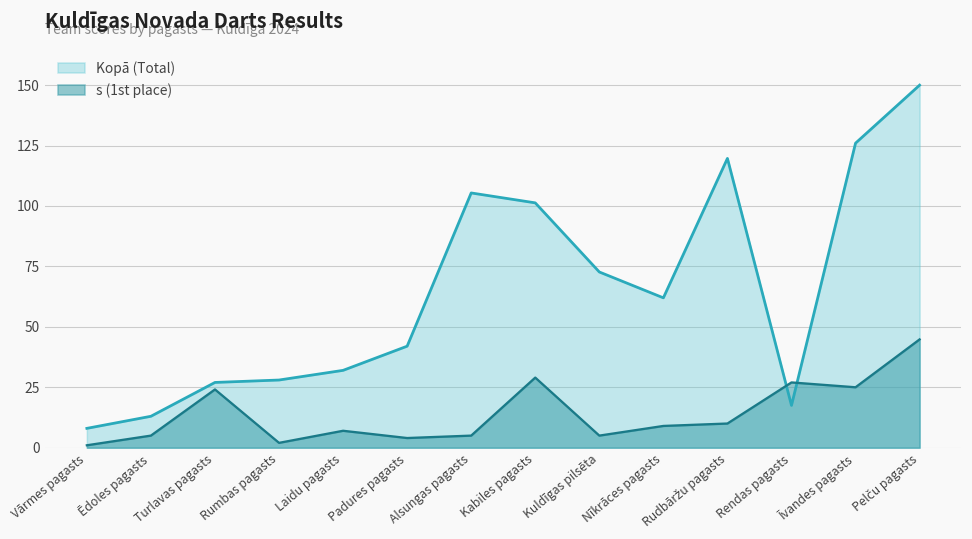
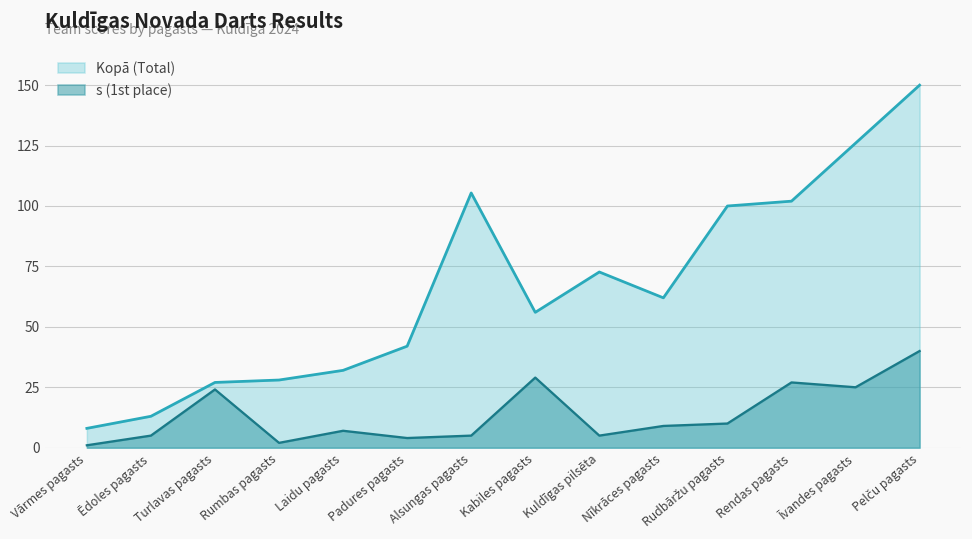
  {
    "Kopā (Total)": {
      "Vārmes pagasts": 8,
      "Ēdoles pagasts": 13,
      "Turlavas pagasts": 27,
      "Rumbas pagasts": 28,
      "Laidu pagasts": 32,
      "Padures pagasts": 42,
      "Alsungas pagasts": 105,
-     "Kabiles pagasts": 101,
+     "Kabiles pagasts": 56,
      "Kuldīgas pilsēta": 73,
      "Nīkrāces pagasts": 62,
-     "Rudbāržu pagasts": 120,
-     "Rendas pagasts": 18,
+     "Rudbāržu pagasts": 100,
+     "Rendas pagasts": 102,
      "Īvandes pagasts": 126,
      "Pelču pagasts": 150
    },
    "s (1st place)": {
      "Vārmes pagasts": 1,
      "Ēdoles pagasts": 5,
      "Turlavas pagasts": 24,
      "Rumbas pagasts": 2,
      "Laidu pagasts": 7,
      "Padures pagasts": 4,
      "Alsungas pagasts": 5,
      "Kabiles pagasts": 29,
      "Kuldīgas pilsēta": 5,
      "Nīkrāces pagasts": 9,
      "Rudbāržu pagasts": 10,
      "Rendas pagasts": 27,
      "Īvandes pagasts": 25,
-     "Pelču pagasts": 45
+     "Pelču pagasts": 40
    }
  }
